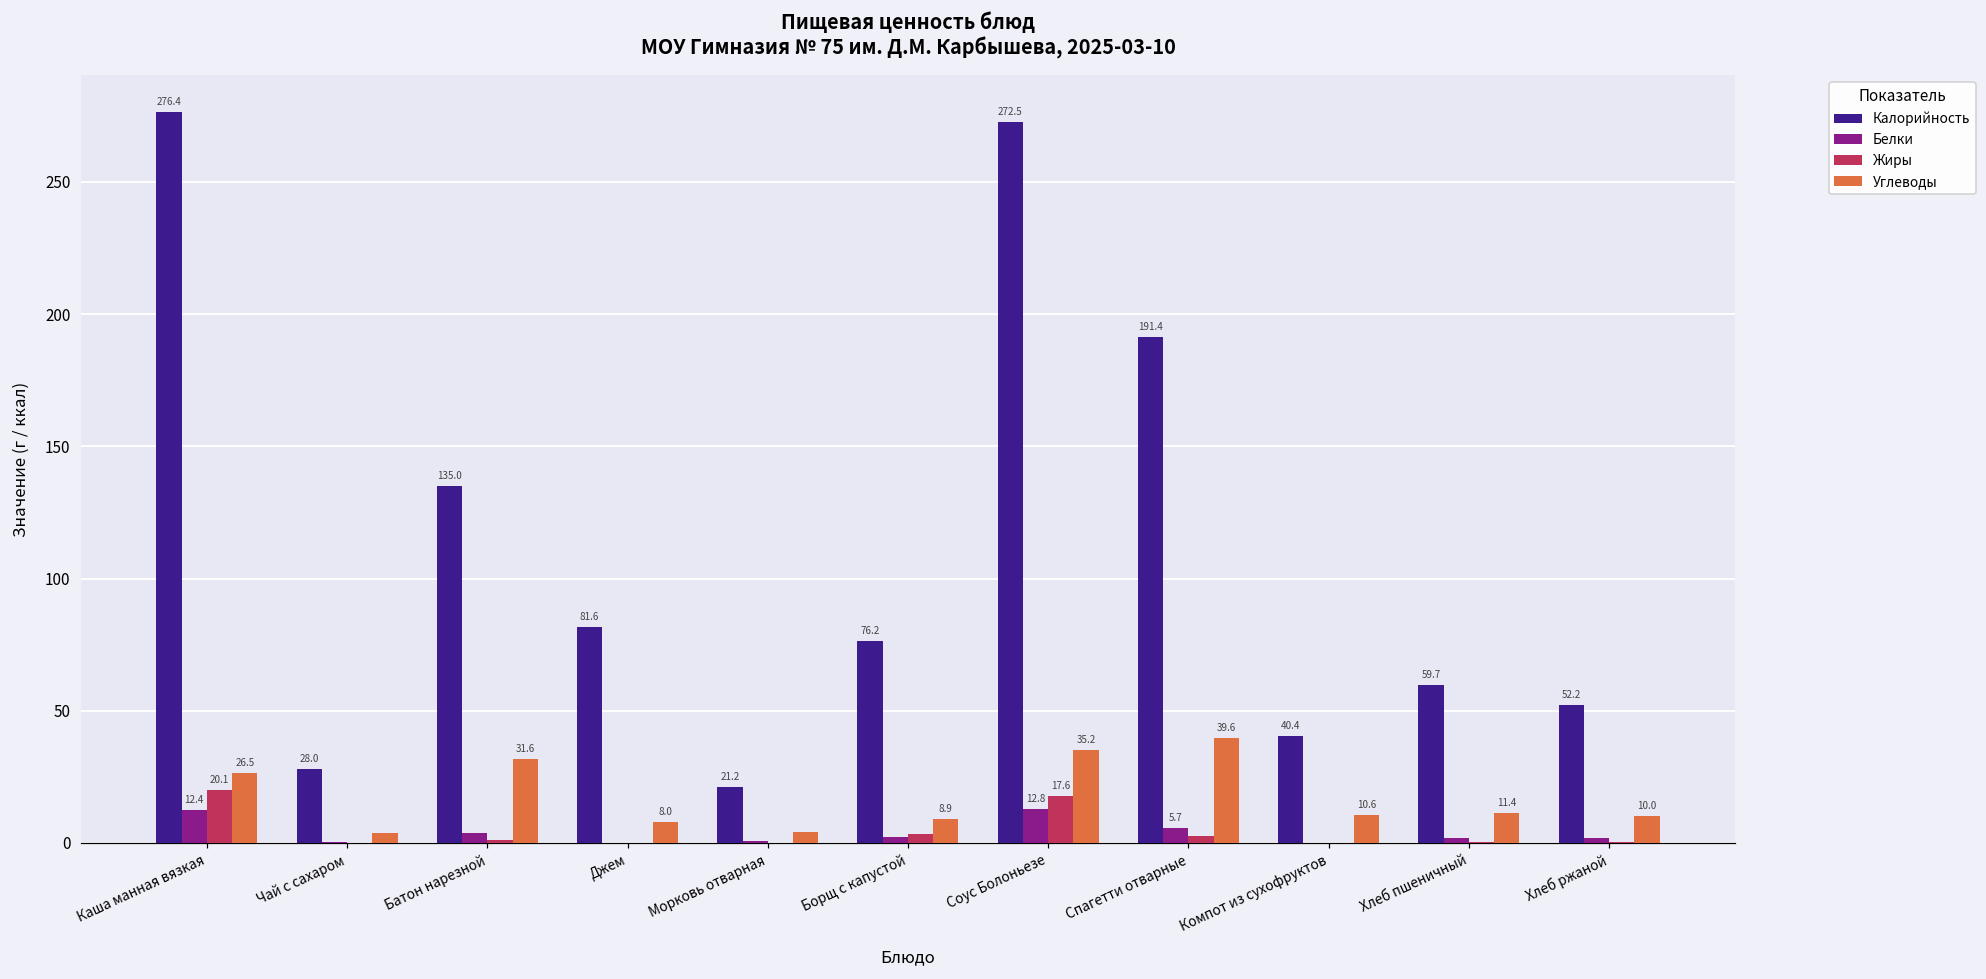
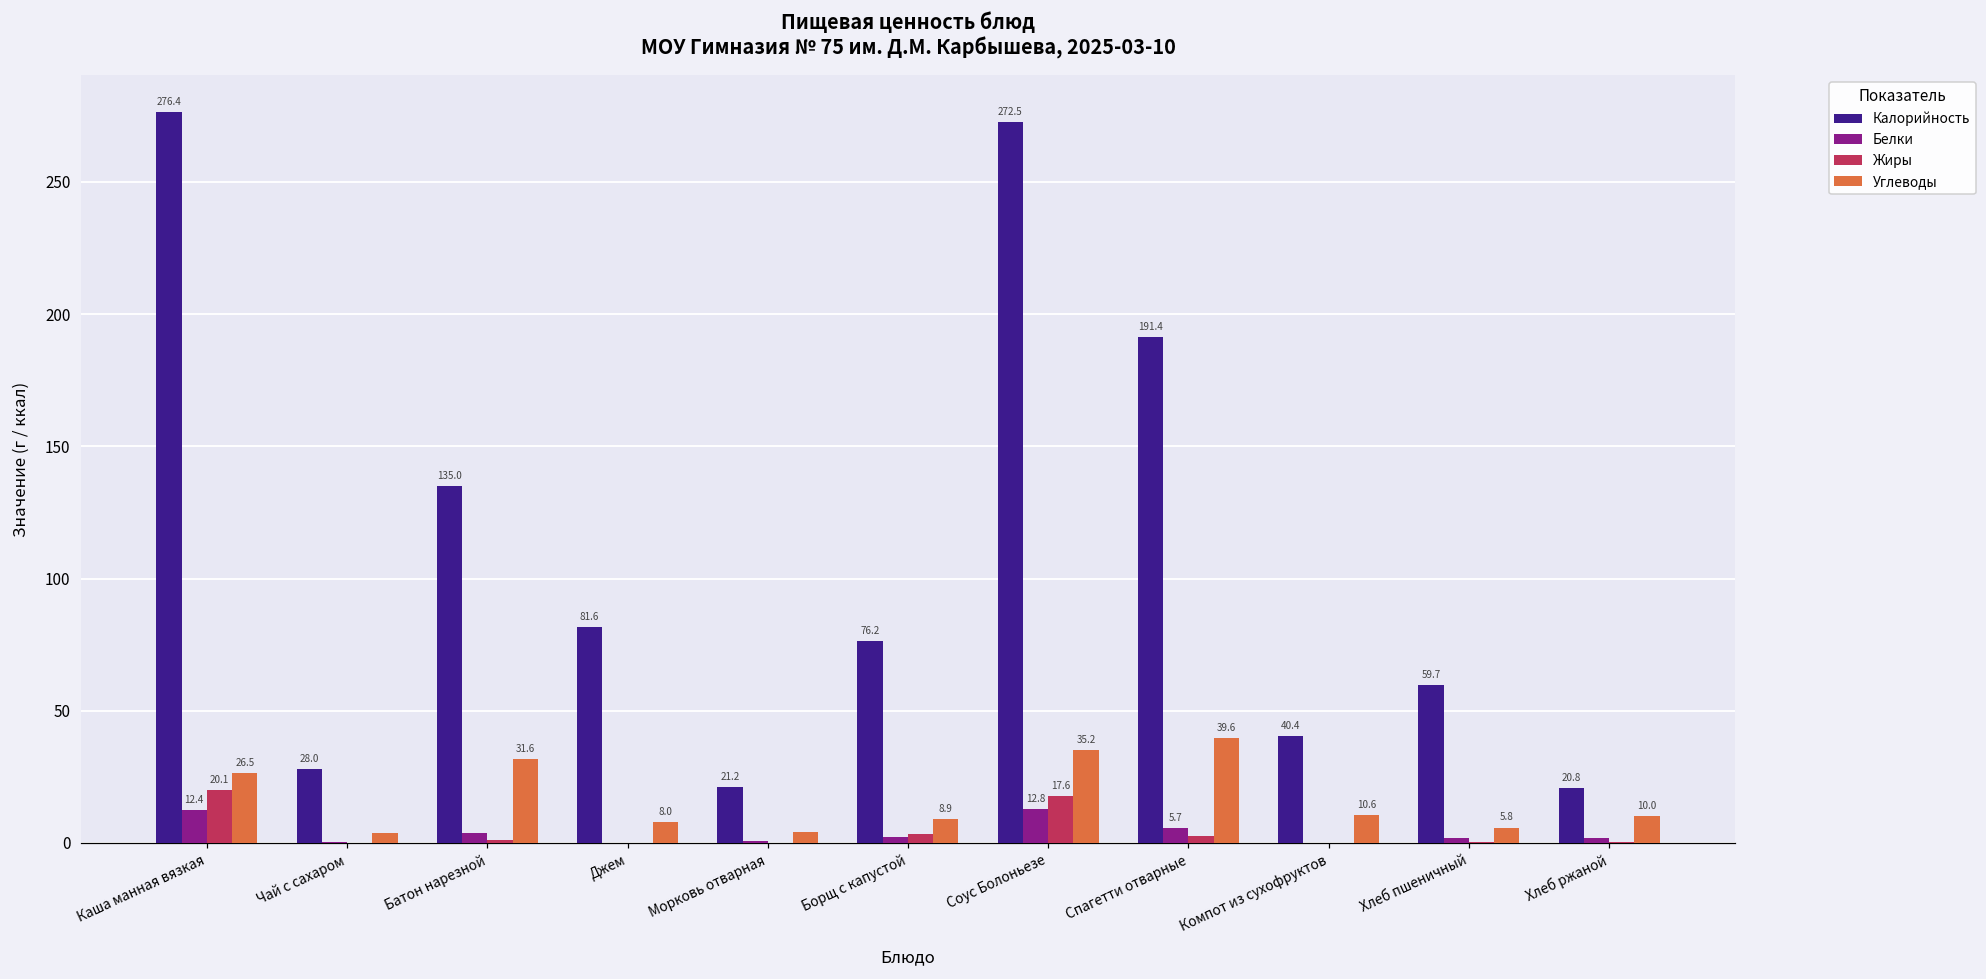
  {
    "Калорийность": {
      "Каша манная вязкая": 276.4,
      "Чай с сахаром": 28.0,
      "Батон нарезной": 135.0,
      "Джем": 81.6,
      "Морковь отварная": 21.2,
      "Борщ с капустой": 76.2,
      "Соус Болоньезе": 272.5,
      "Спагетти отварные": 191.4,
      "Компот из сухофруктов": 40.4,
      "Хлеб пшеничный": 59.7,
-     "Хлеб ржаной": 52.2
+     "Хлеб ржаной": 20.8
    },
    "Белки": {
      "Каша манная вязкая": 12.4,
      "Соус Болоньезе": 12.8,
      "Спагетти отварные": 5.7
    },
    "Жиры": {
      "Каша манная вязкая": 20.1,
      "Соус Болоньезе": 17.6
    },
    "Углеводы": {
      "Каша манная вязкая": 26.5,
      "Батон нарезной": 31.6,
      "Джем": 8.0,
      "Борщ с капустой": 8.9,
      "Соус Болоньезе": 35.2,
      "Спагетти отварные": 39.6,
      "Компот из сухофруктов": 10.6,
-     "Хлеб пшеничный": 11.4,
+     "Хлеб пшеничный": 5.8,
      "Хлеб ржаной": 10.0
    }
  }
